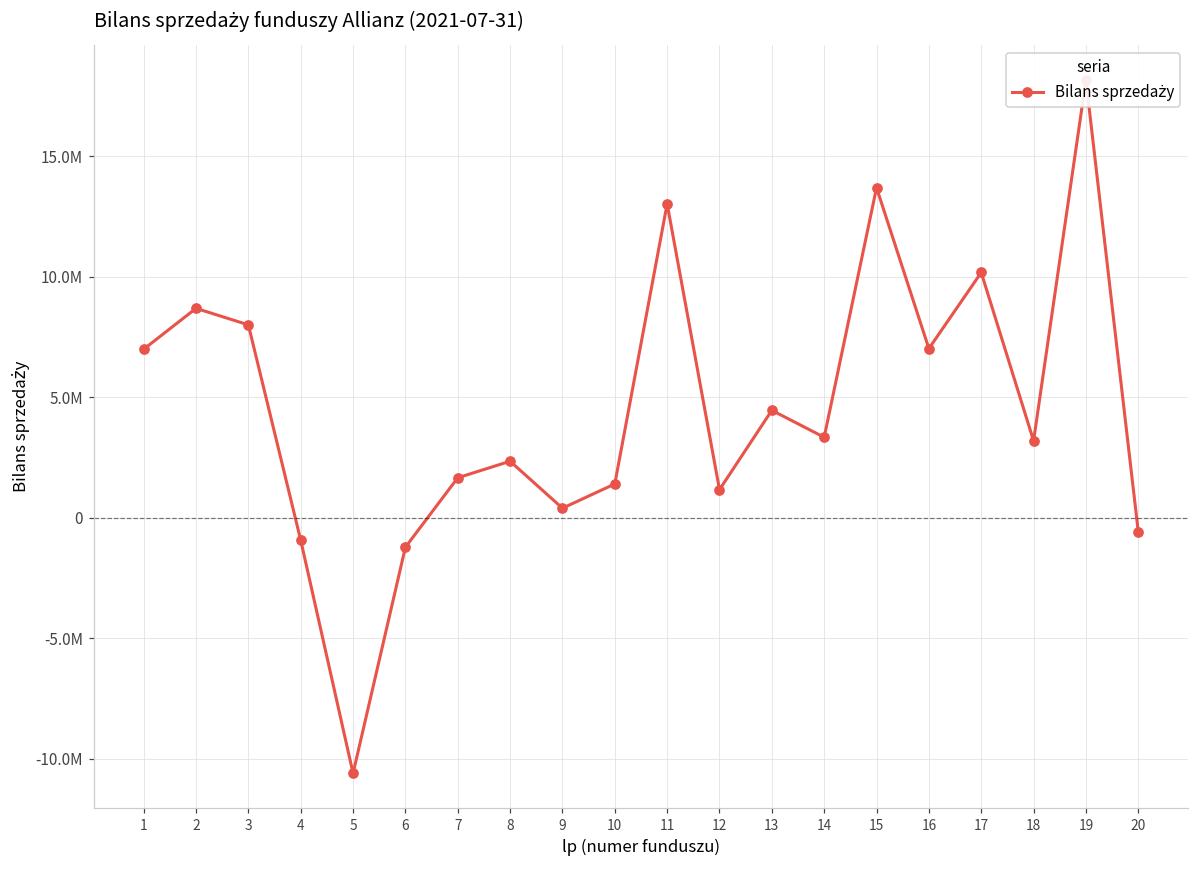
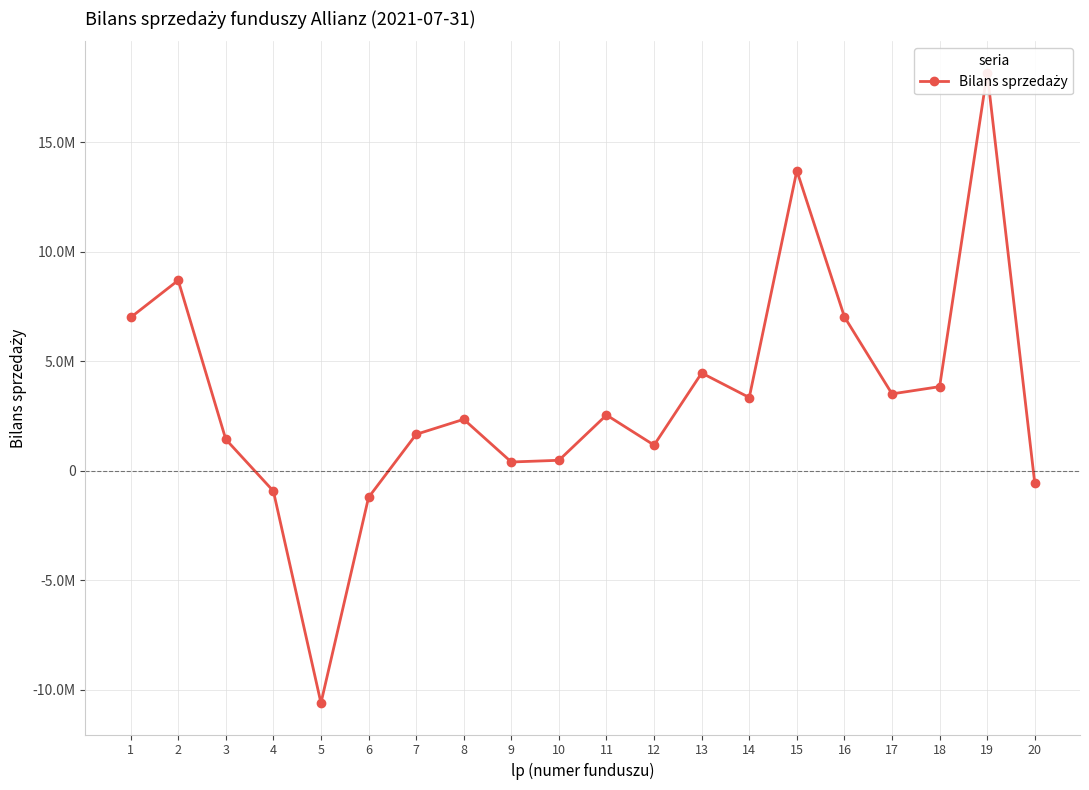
  {
    "1": 7000000,
    "2": 8700000,
-   "3": 8000000,
+   "3": 1400000,
    "4": -900000,
    "5": -10600000,
    "6": -1200000,
    "7": 1700000,
    "8": 2300000,
    "9": 400000,
-   "10": 1400000,
-   "11": 13000000,
+   "10": 500000,
+   "11": 2500000,
    "12": 1200000,
    "13": 4500000,
    "14": 3300000,
    "15": 13700000,
    "16": 7000000,
-   "17": 10200000,
-   "18": 3200000,
+   "17": 3500000,
+   "18": 3800000,
    "20": -600000
  }
